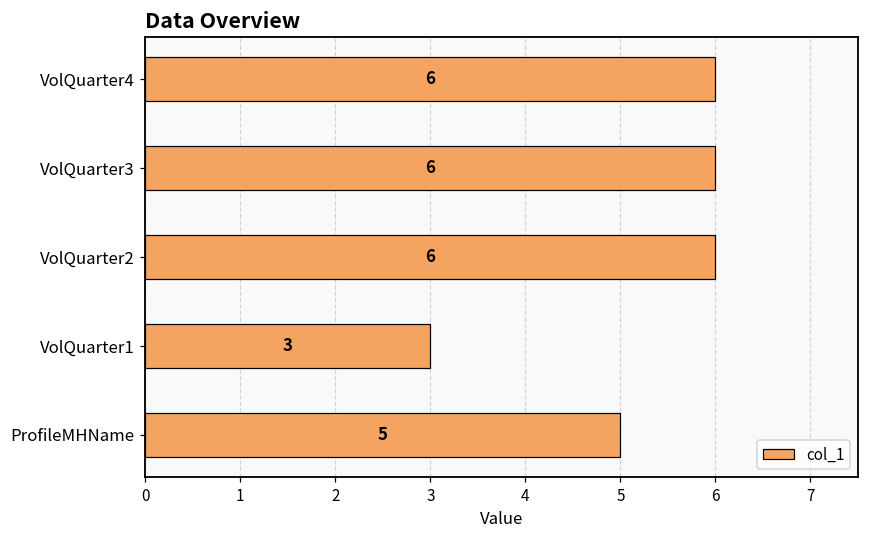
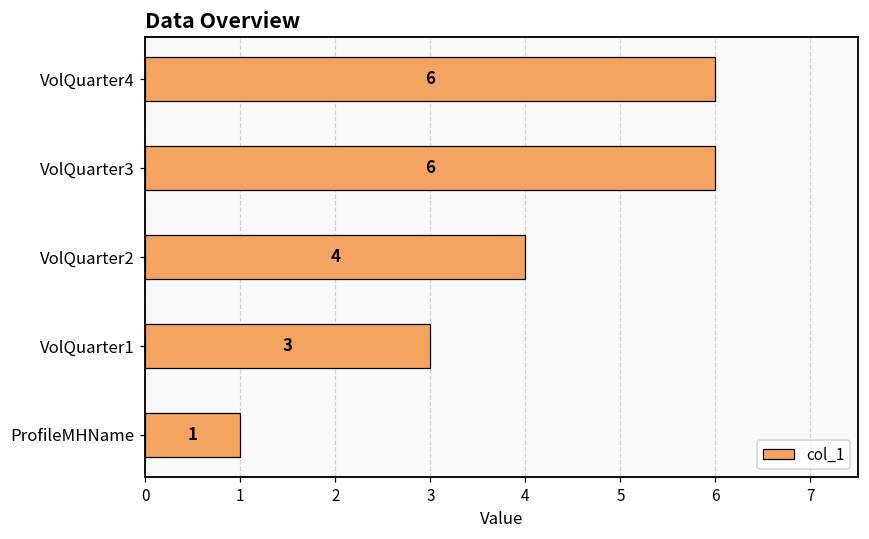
  {
    "VolQuarter4": 6,
    "VolQuarter3": 6,
-   "VolQuarter2": 6,
+   "VolQuarter2": 4,
    "VolQuarter1": 3,
-   "ProfileMHName": 5
+   "ProfileMHName": 1
  }
